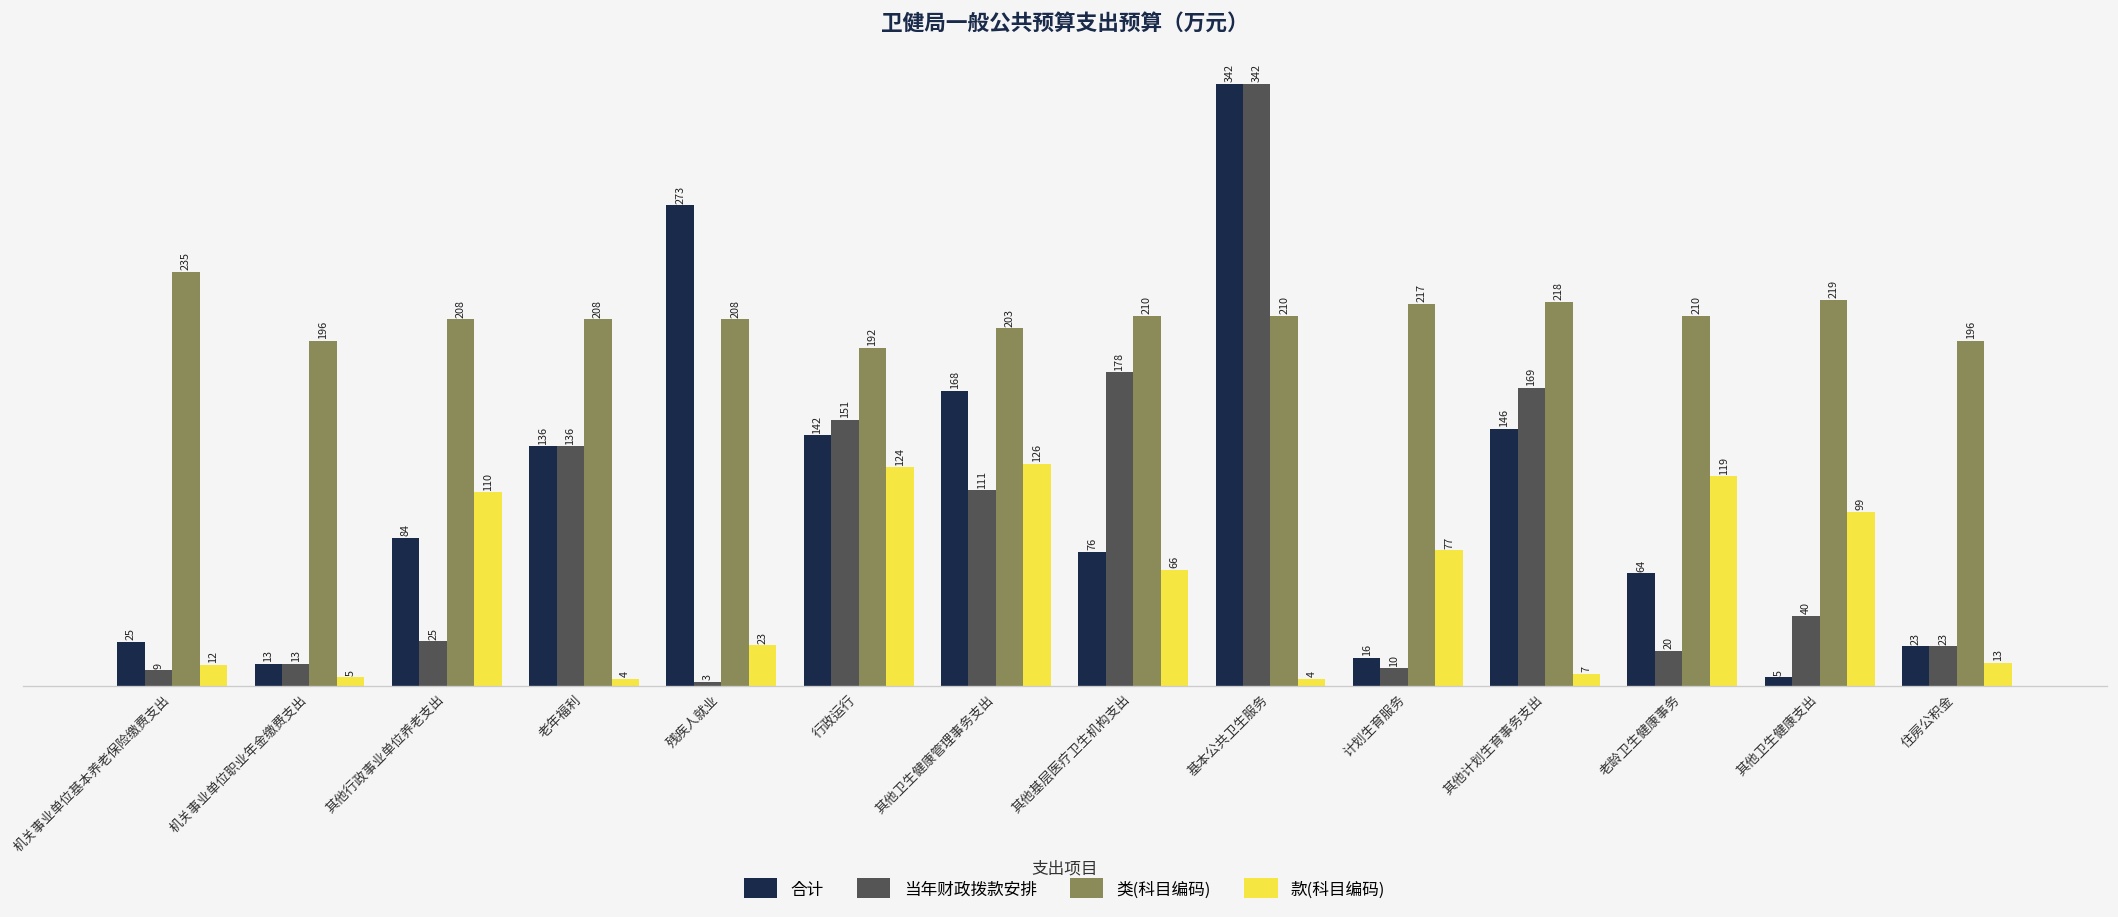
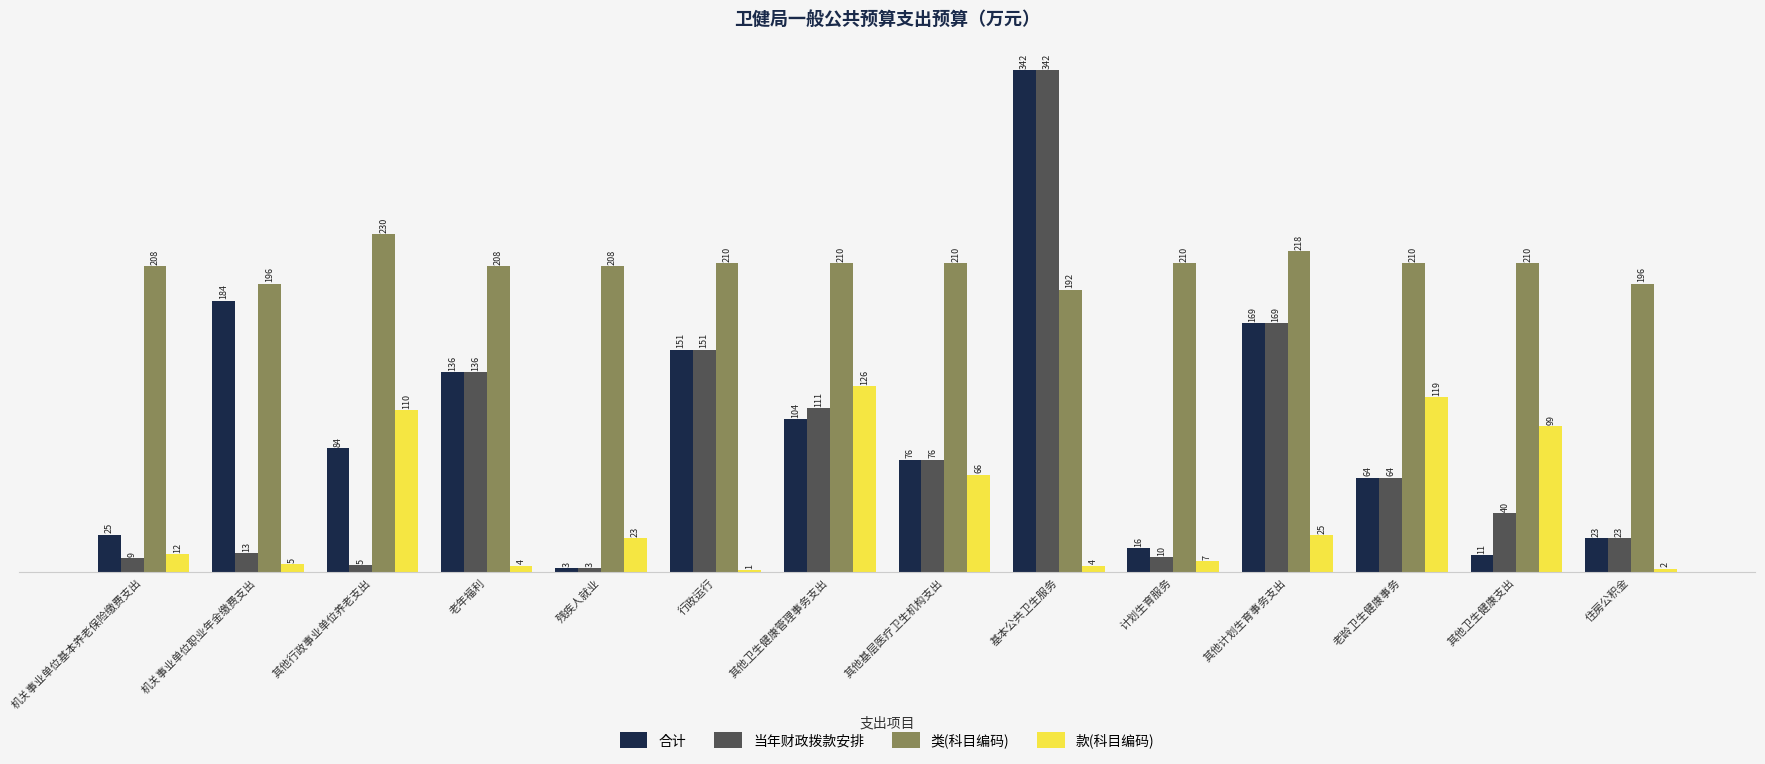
  {
    "合计": {
      "机关事业单位基本养老保险缴费支出": 25,
-     "机关事业单位职业年金缴费支出": 13,
+     "机关事业单位职业年金缴费支出": 184,
      "其他行政事业单位养老支出": 84,
      "老年福利": 136,
-     "残疾人就业": 273,
-     "行政运行": 142,
-     "其他卫生健康管理事务支出": 168,
+     "残疾人就业": 3,
+     "行政运行": 151,
+     "其他卫生健康管理事务支出": 104,
      "其他基层医疗卫生机构支出": 76,
      "基本公共卫生服务": 342,
      "计划生育服务": 16,
-     "其他计划生育事务支出": 146,
+     "其他计划生育事务支出": 169,
      "老龄卫生健康事务": 64,
-     "其他卫生健康支出": 5,
+     "其他卫生健康支出": 11,
      "住房公积金": 23
    },
    "当年财政拨款安排": {
      "机关事业单位基本养老保险缴费支出": 9,
      "机关事业单位职业年金缴费支出": 13,
-     "其他行政事业单位养老支出": 25,
+     "其他行政事业单位养老支出": 5,
      "老年福利": 136,
      "残疾人就业": 3,
      "行政运行": 151,
      "其他卫生健康管理事务支出": 111,
-     "其他基层医疗卫生机构支出": 178,
+     "其他基层医疗卫生机构支出": 76,
      "基本公共卫生服务": 342,
      "计划生育服务": 10,
      "其他计划生育事务支出": 169,
-     "老龄卫生健康事务": 20,
+     "老龄卫生健康事务": 64,
      "其他卫生健康支出": 40,
      "住房公积金": 23
    },
    "类(科目编码)": {
-     "机关事业单位基本养老保险缴费支出": 235,
+     "机关事业单位基本养老保险缴费支出": 208,
      "机关事业单位职业年金缴费支出": 196,
-     "其他行政事业单位养老支出": 208,
+     "其他行政事业单位养老支出": 230,
      "老年福利": 208,
      "残疾人就业": 208,
-     "行政运行": 192,
-     "其他卫生健康管理事务支出": 203,
+     "行政运行": 210,
+     "其他卫生健康管理事务支出": 210,
      "其他基层医疗卫生机构支出": 210,
-     "基本公共卫生服务": 210,
-     "计划生育服务": 217,
+     "基本公共卫生服务": 192,
+     "计划生育服务": 210,
      "其他计划生育事务支出": 218,
      "老龄卫生健康事务": 210,
-     "其他卫生健康支出": 219,
+     "其他卫生健康支出": 210,
      "住房公积金": 196
    },
    "款(科目编码)": {
      "机关事业单位基本养老保险缴费支出": 12,
      "机关事业单位职业年金缴费支出": 5,
      "其他行政事业单位养老支出": 110,
      "老年福利": 4,
      "残疾人就业": 23,
-     "行政运行": 124,
+     "行政运行": 1,
      "其他卫生健康管理事务支出": 126,
      "其他基层医疗卫生机构支出": 66,
      "基本公共卫生服务": 4,
-     "计划生育服务": 77,
-     "其他计划生育事务支出": 7,
+     "计划生育服务": 7,
+     "其他计划生育事务支出": 25,
      "老龄卫生健康事务": 119,
      "其他卫生健康支出": 99,
-     "住房公积金": 13
+     "住房公积金": 2
    }
  }
